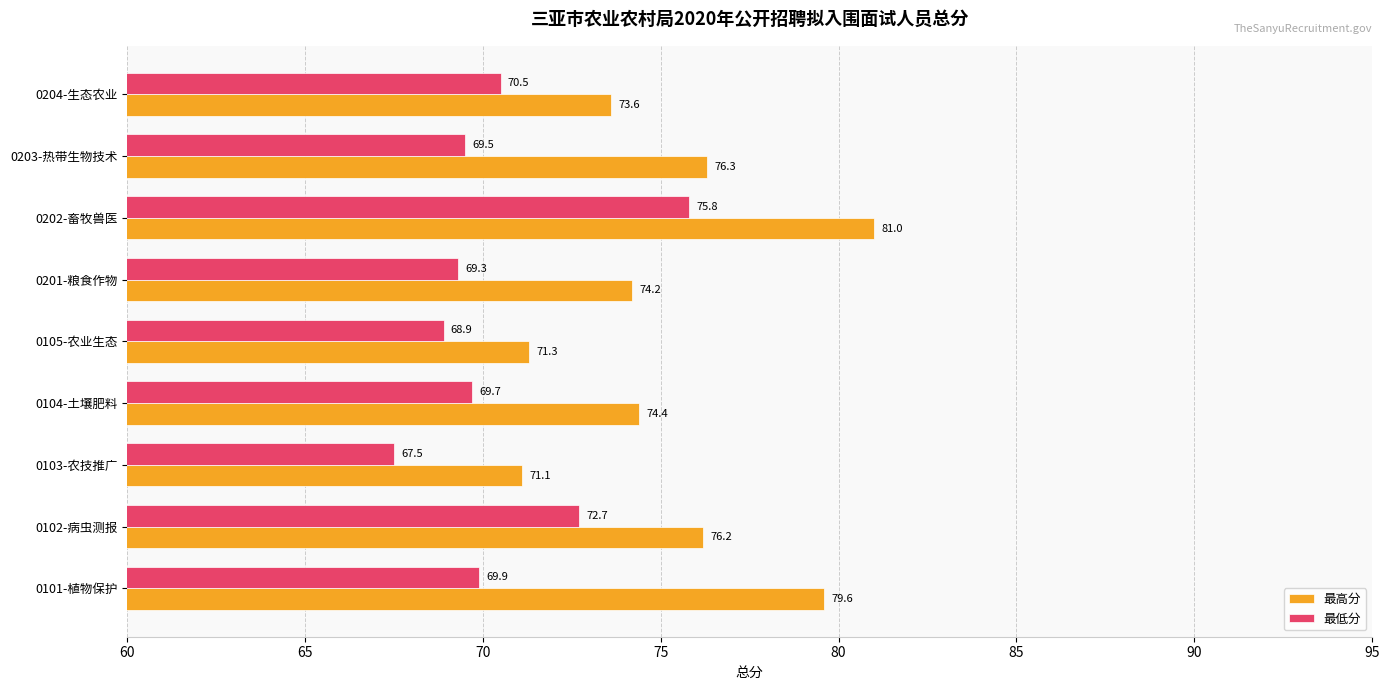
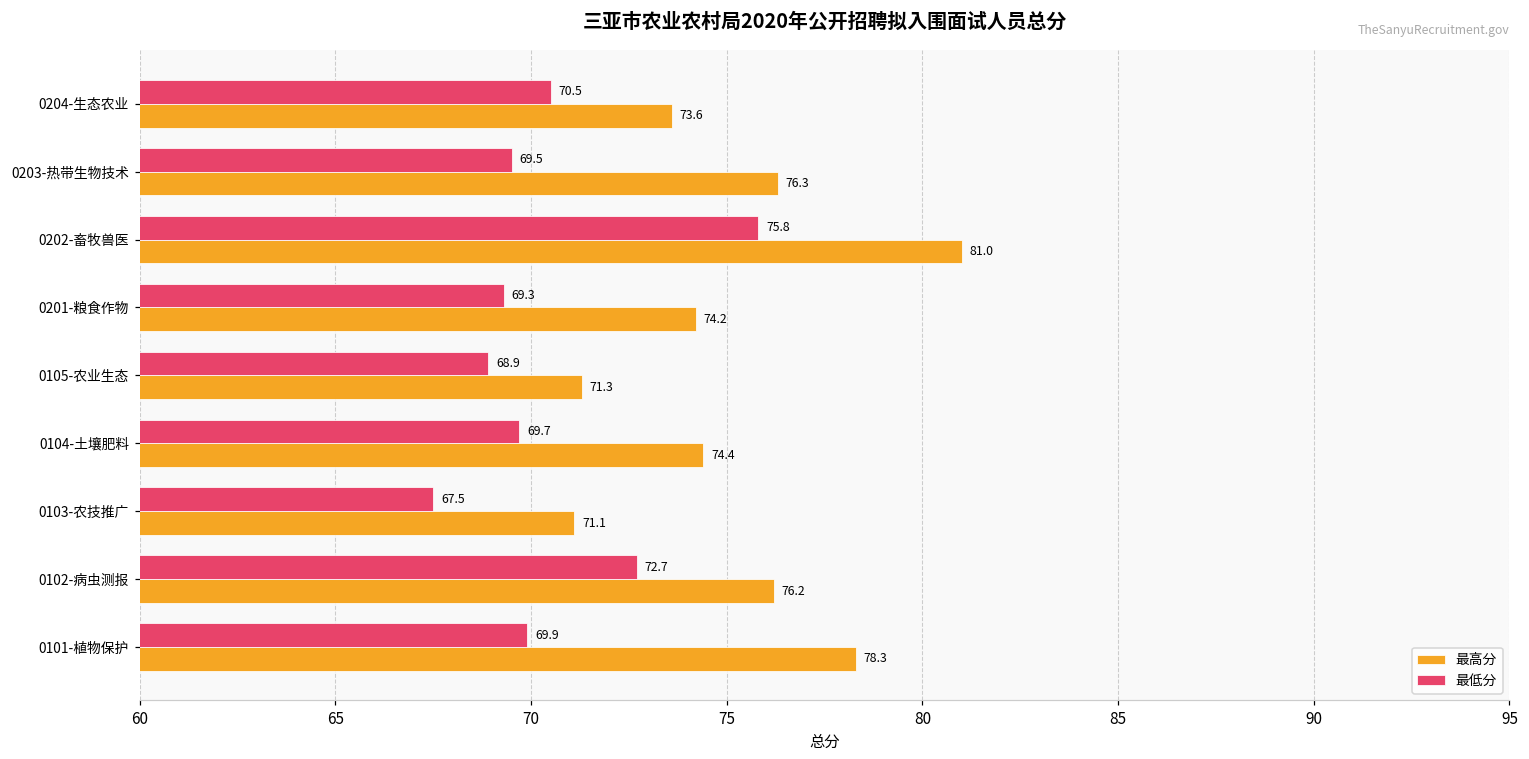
  {
    "最高分": {
      "0204-生态农业": 73.6,
      "0203-热带生物技术": 76.3,
      "0202-畜牧兽医": 81.0,
      "0201-粮食作物": 74.2,
      "0105-农业生态": 71.3,
      "0104-土壤肥料": 74.4,
      "0103-农技推广": 71.1,
      "0102-病虫测报": 76.2,
-     "0101-植物保护": 79.6
+     "0101-植物保护": 78.3
    },
    "最低分": {
      "0204-生态农业": 70.5,
      "0203-热带生物技术": 69.5,
      "0202-畜牧兽医": 75.8,
      "0201-粮食作物": 69.3,
      "0105-农业生态": 68.9,
      "0104-土壤肥料": 69.7,
      "0103-农技推广": 67.5,
      "0102-病虫测报": 72.7,
      "0101-植物保护": 69.9
    }
  }
